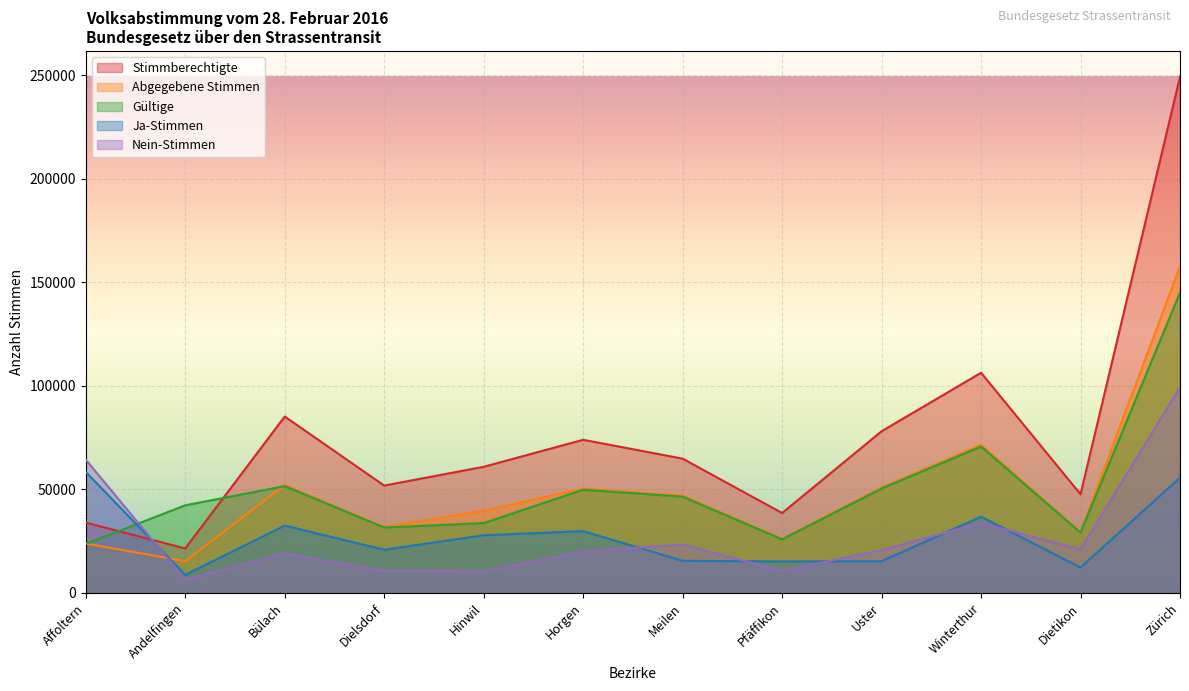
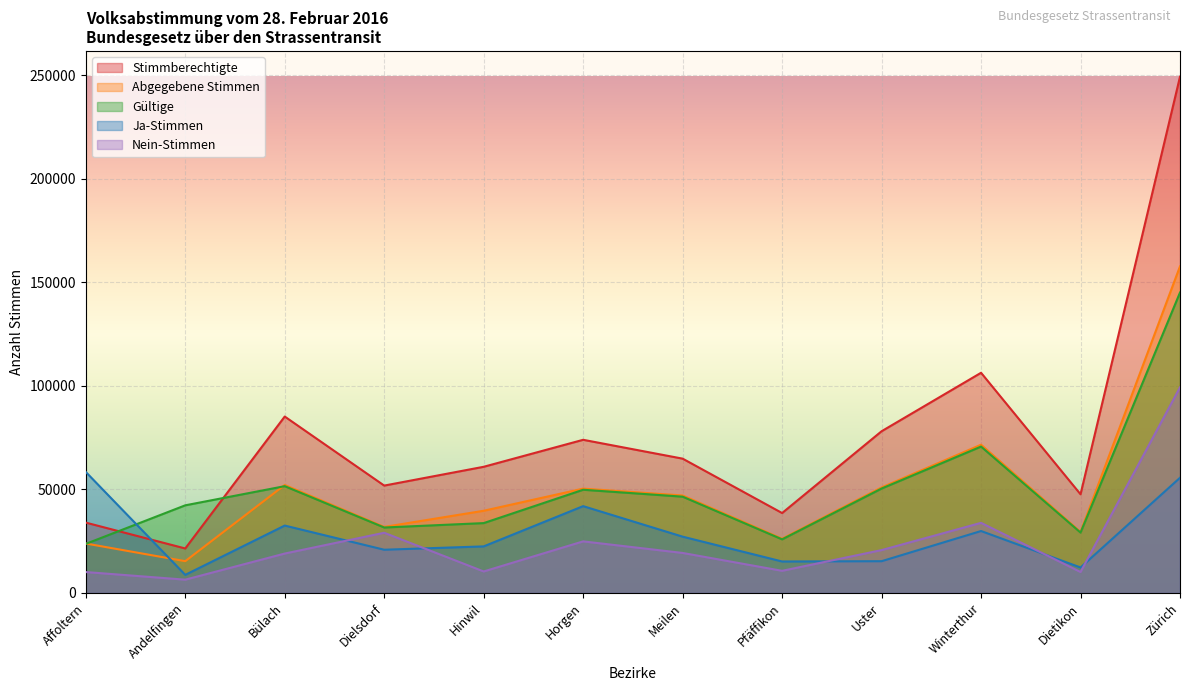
  {
    "Gültige": {
      "Andelfingen": 42000,
      "Hinwil": 34000,
      "Zürich": 145000
    },
    "Ja-Stimmen": {
      "Affoltern": 58000,
      "Andelfingen": 9000,
      "Bülach": 33000,
      "Dielsdorf": 21000,
-     "Hinwil": 28000,
-     "Horgen": 30000,
-     "Meilen": 16000,
+     "Hinwil": 22000,
+     "Horgen": 42000,
+     "Meilen": 27000,
      "Pfäffikon": 15000,
      "Uster": 15000,
-     "Winterthur": 37000,
+     "Winterthur": 30000,
      "Dietikon": 12000,
      "Zürich": 56000
    },
    "Nein-Stimmen": {
-     "Affoltern": 64000,
+     "Affoltern": 10000,
      "Andelfingen": 6000,
      "Bülach": 19000,
-     "Dielsdorf": 11000,
+     "Dielsdorf": 29000,
      "Hinwil": 10000,
-     "Horgen": 20000,
-     "Meilen": 23000,
+     "Horgen": 25000,
+     "Meilen": 19000,
      "Pfäffikon": 11000,
      "Uster": 21000,
      "Winterthur": 34000,
-     "Dietikon": 21000,
+     "Dietikon": 10000,
      "Zürich": 99000
    }
  }
